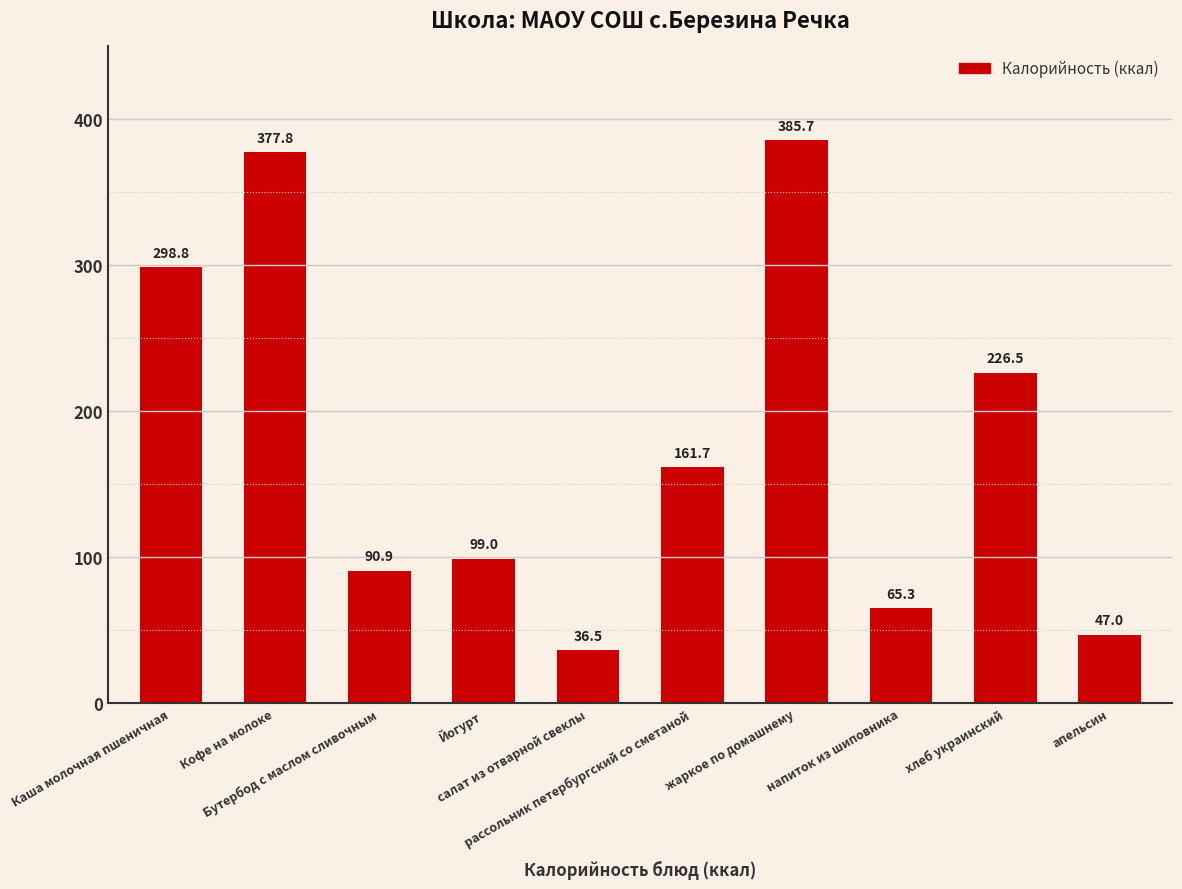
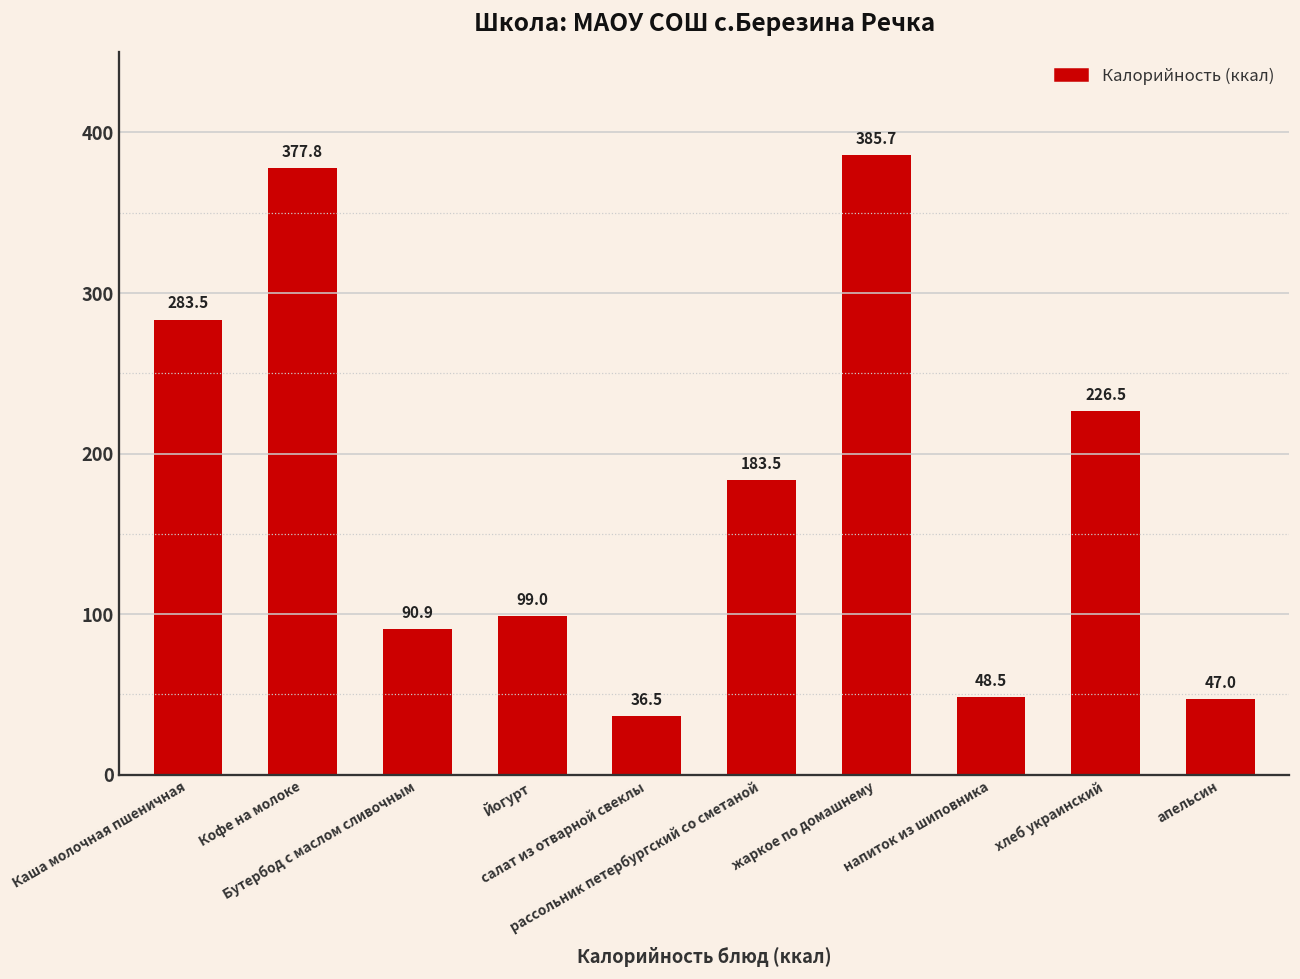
  {
-   "Каша молочная пшеничная": 298.8,
+   "Каша молочная пшеничная": 283.5,
    "Кофе на молоке": 377.8,
    "Бутербод с маслом сливочным": 90.9,
    "Йогурт": 99.0,
    "салат из отварной свеклы": 36.5,
-   "рассольник петербургский со сметаной": 161.7,
+   "рассольник петербургский со сметаной": 183.5,
    "жаркое по домашнему": 385.7,
-   "напиток из шиповника": 65.3,
+   "напиток из шиповника": 48.5,
    "хлеб украинский": 226.5,
    "апельсин": 47.0
  }
